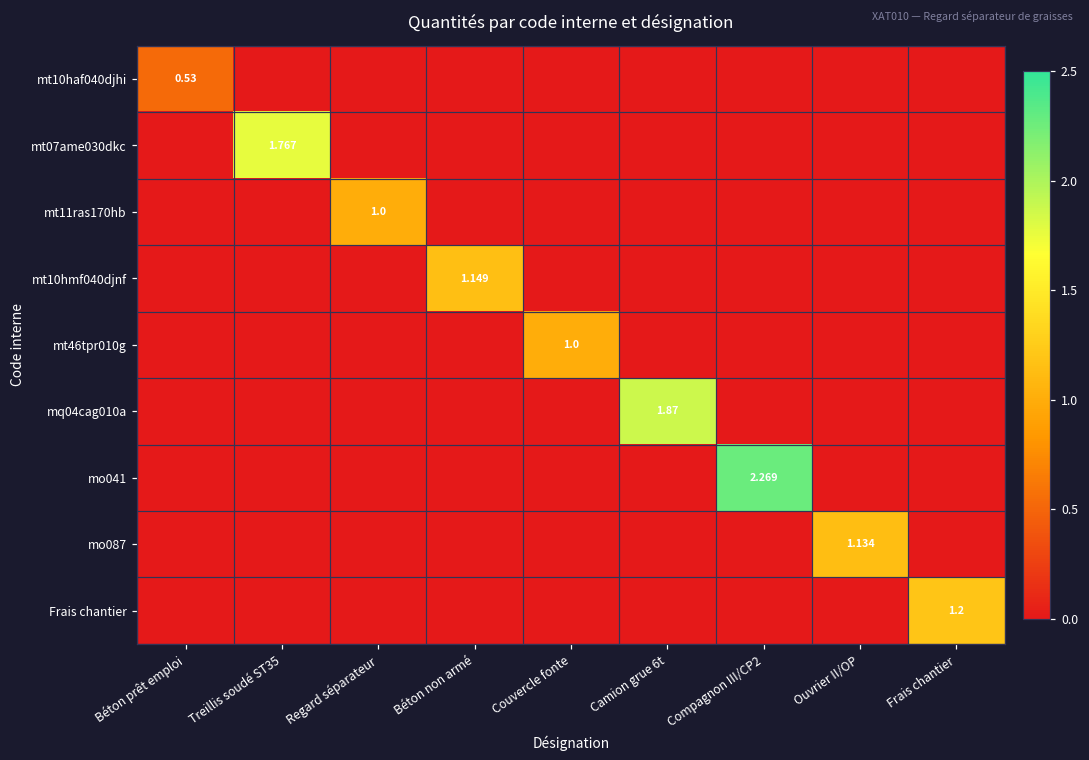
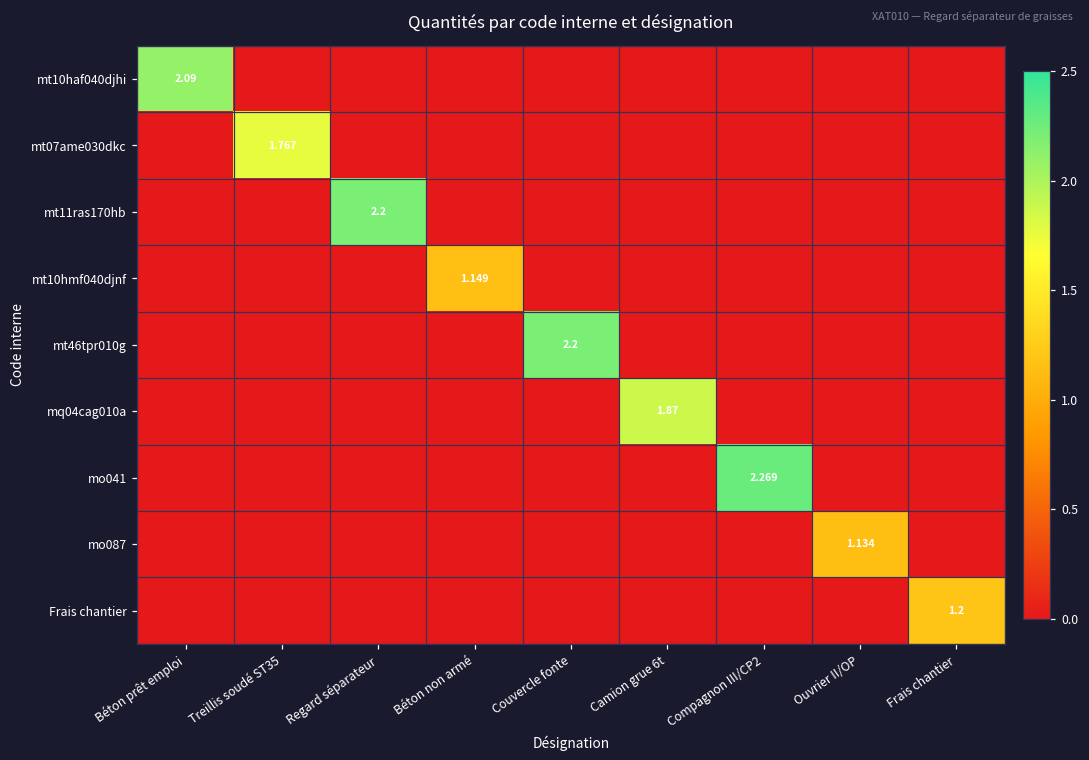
  {
    "mt10haf040djhi": {
-     "Béton prêt emploi": 0.53
+     "Béton prêt emploi": 2.09
    },
    "mt07ame030dkc": {
      "Treillis soudé ST35": 1.767
    },
    "mt11ras170hb": {
-     "Regard séparateur": 1.0
+     "Regard séparateur": 2.2
    },
    "mt10hmf040djnf": {
      "Béton non armé": 1.149
    },
    "mt46tpr010g": {
-     "Couvercle fonte": 1.0
+     "Couvercle fonte": 2.2
    },
    "mq04cag010a": {
      "Camion grue 6t": 1.87
    },
    "mo041": {
      "Compagnon III/CP2": 2.269
    },
    "mo087": {
      "Ouvrier II/OP": 1.134
    },
    "Frais chantier": {
      "Frais chantier": 1.2
    }
  }
